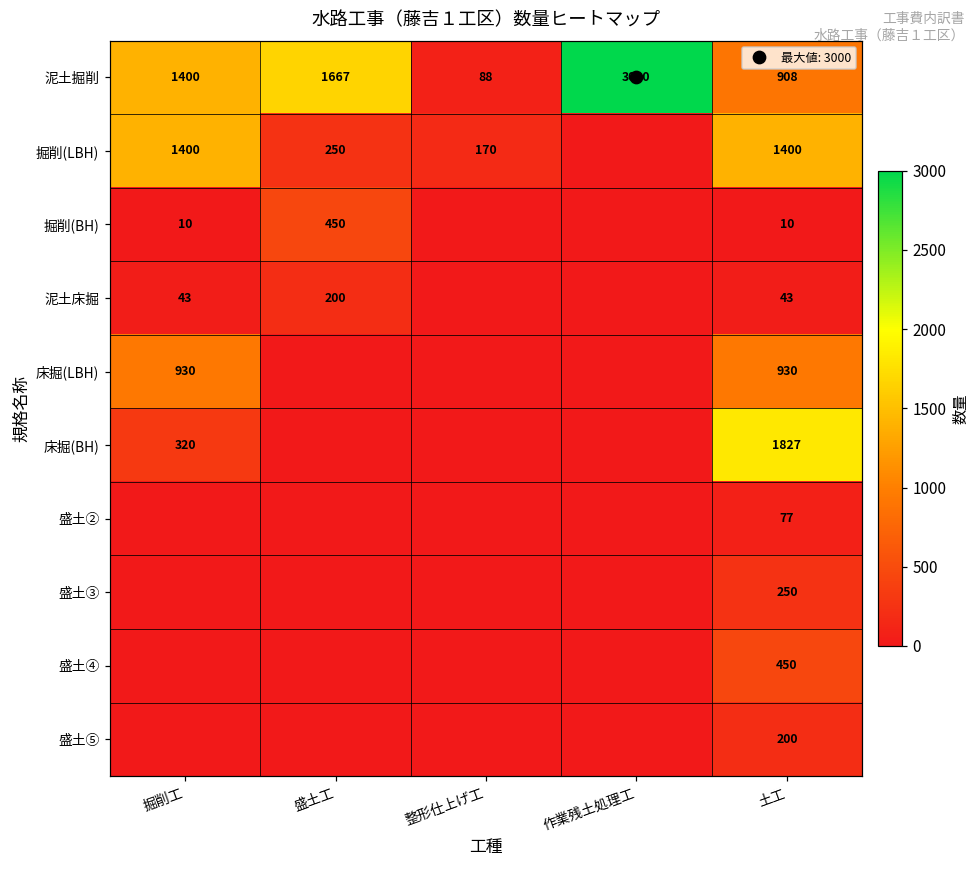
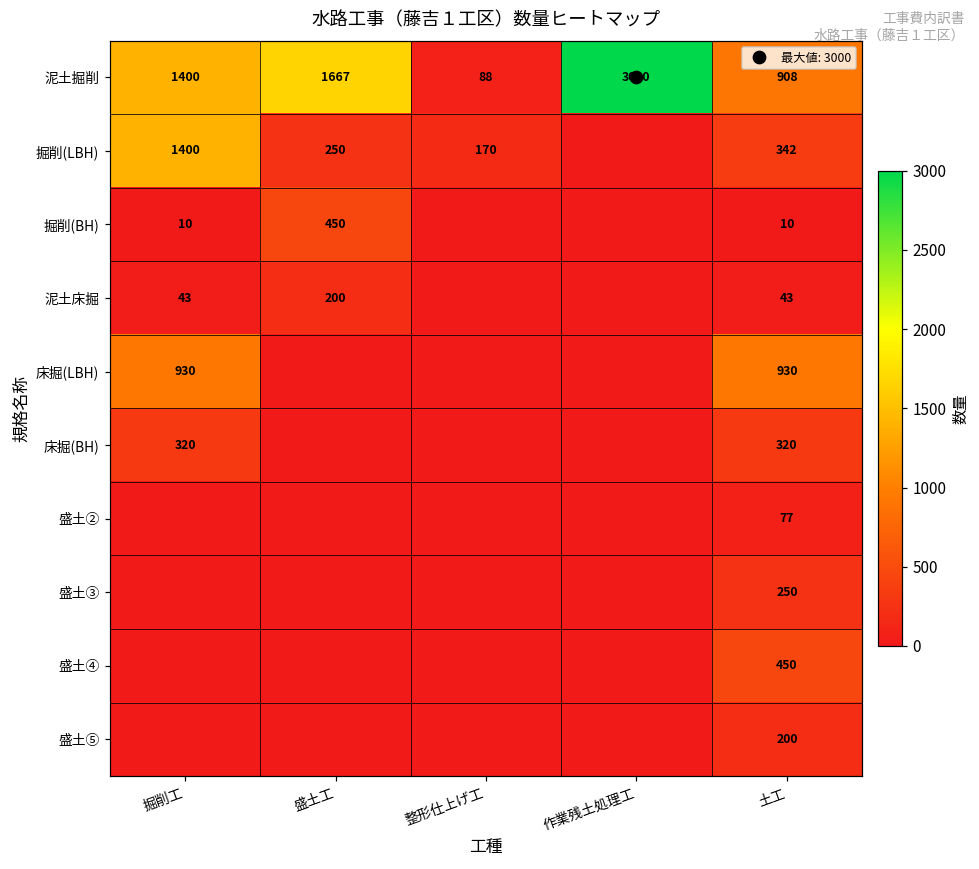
  {
    "泥土掘削": {
      "掘削工": 1400,
      "盛土工": 1667,
      "整形仕上げ工": 88,
      "土工": 908
    },
    "掘削(LBH)": {
      "掘削工": 1400,
      "盛土工": 250,
      "整形仕上げ工": 170,
-     "土工": 1400
+     "土工": 342
    },
    "掘削(BH)": {
      "掘削工": 10,
      "盛土工": 450,
      "土工": 10
    },
    "泥土床掘": {
      "掘削工": 43,
      "盛土工": 200,
      "土工": 43
    },
    "床掘(LBH)": {
      "掘削工": 930,
      "土工": 930
    },
    "床掘(BH)": {
      "掘削工": 320,
-     "土工": 1827
+     "土工": 320
    },
    "盛土②": {
      "土工": 77
    },
    "盛土③": {
      "土工": 250
    },
    "盛土④": {
      "土工": 450
    },
    "盛土⑤": {
      "土工": 200
    }
  }
